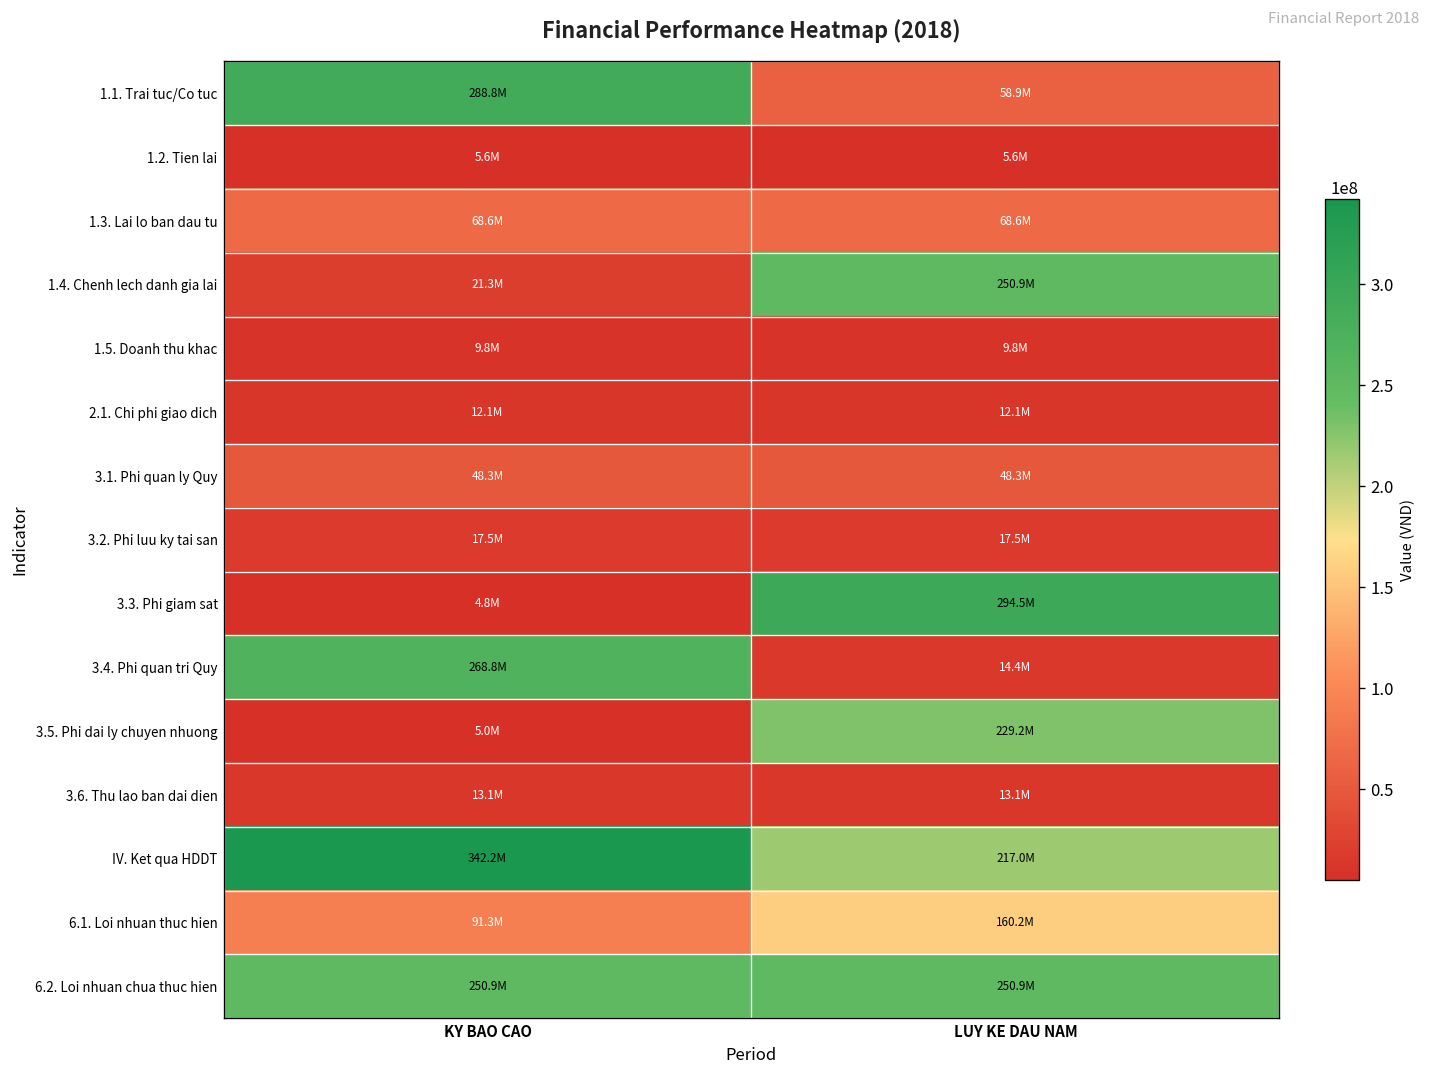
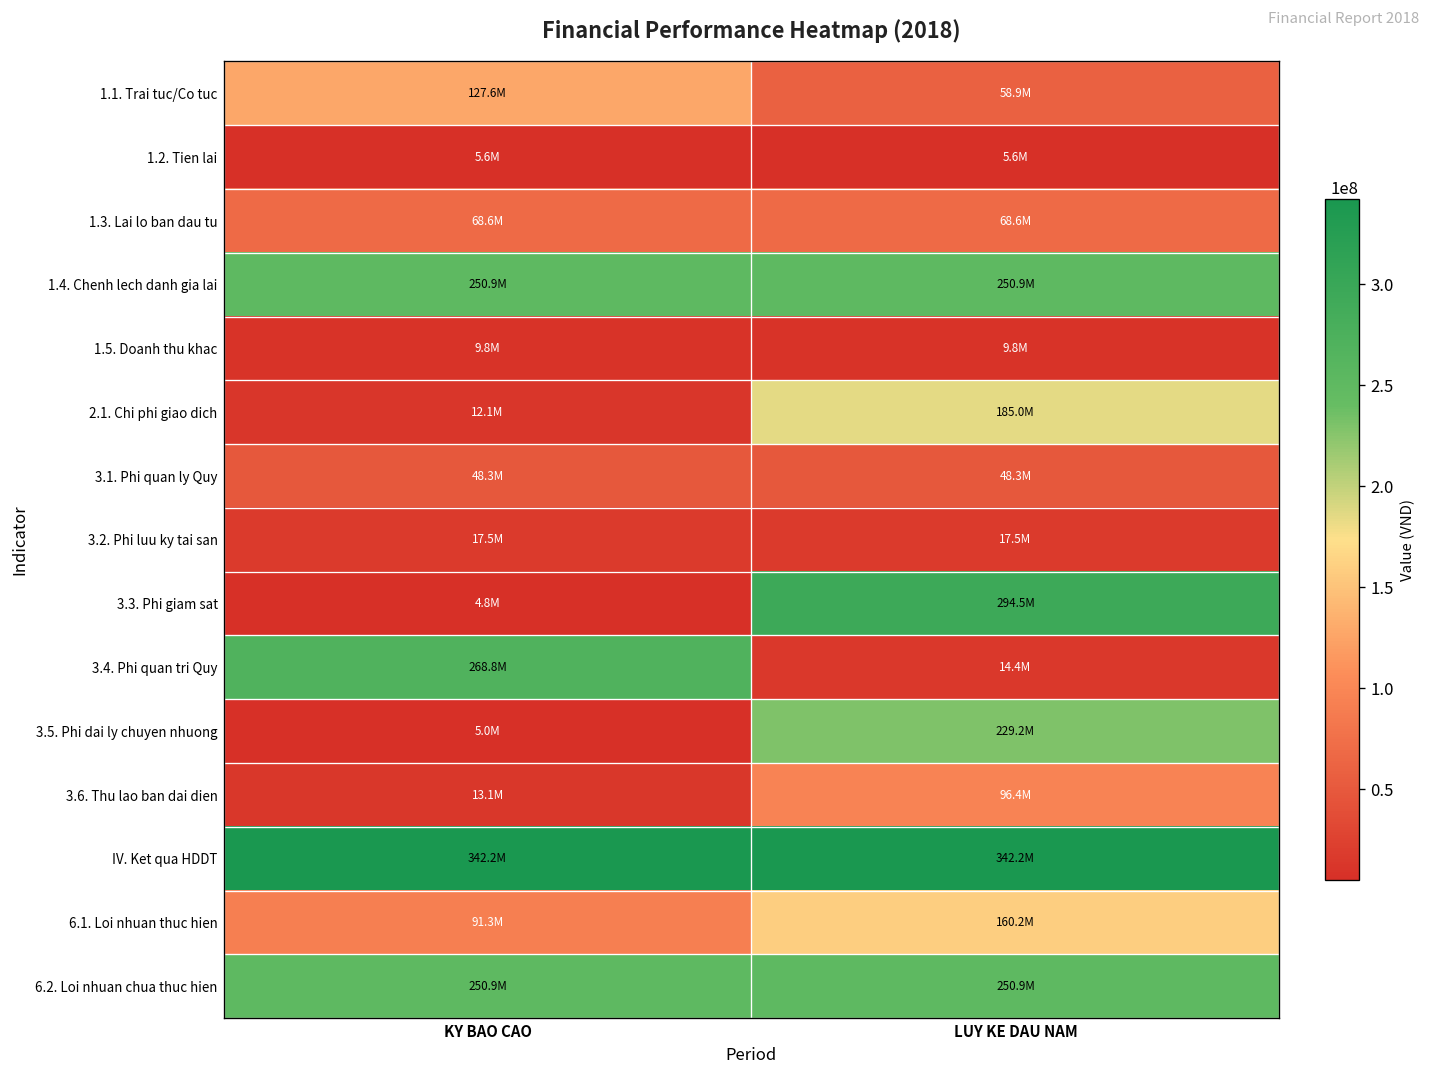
  {
    "1.1. Trai tuc/Co tuc": {
-     "KY BAO CAO": "288.8M",
+     "KY BAO CAO": "127.6M",
      "LUY KE DAU NAM": "58.9M"
    },
    "1.2. Tien lai": {
      "KY BAO CAO": "5.6M",
      "LUY KE DAU NAM": "5.6M"
    },
    "1.3. Lai lo ban dau tu": {
      "KY BAO CAO": "68.6M",
      "LUY KE DAU NAM": "68.6M"
    },
    "1.4. Chenh lech danh gia lai": {
-     "KY BAO CAO": "21.3M",
+     "KY BAO CAO": "250.9M",
      "LUY KE DAU NAM": "250.9M"
    },
    "1.5. Doanh thu khac": {
      "KY BAO CAO": "9.8M",
      "LUY KE DAU NAM": "9.8M"
    },
    "2.1. Chi phi giao dich": {
      "KY BAO CAO": "12.1M",
-     "LUY KE DAU NAM": "12.1M"
+     "LUY KE DAU NAM": "185.0M"
    },
    "3.1. Phi quan ly Quy": {
      "KY BAO CAO": "48.3M",
      "LUY KE DAU NAM": "48.3M"
    },
    "3.2. Phi luu ky tai san": {
      "KY BAO CAO": "17.5M",
      "LUY KE DAU NAM": "17.5M"
    },
    "3.3. Phi giam sat": {
      "KY BAO CAO": "4.8M",
      "LUY KE DAU NAM": "294.5M"
    },
    "3.4. Phi quan tri Quy": {
      "KY BAO CAO": "268.8M",
      "LUY KE DAU NAM": "14.4M"
    },
    "3.5. Phi dai ly chuyen nhuong": {
      "KY BAO CAO": "5.0M",
      "LUY KE DAU NAM": "229.2M"
    },
    "3.6. Thu lao ban dai dien": {
      "KY BAO CAO": "13.1M",
-     "LUY KE DAU NAM": "13.1M"
+     "LUY KE DAU NAM": "96.4M"
    },
    "IV. Ket qua HDDT": {
      "KY BAO CAO": "342.2M",
-     "LUY KE DAU NAM": "217.0M"
+     "LUY KE DAU NAM": "342.2M"
    },
    "6.1. Loi nhuan thuc hien": {
      "KY BAO CAO": "91.3M",
      "LUY KE DAU NAM": "160.2M"
    },
    "6.2. Loi nhuan chua thuc hien": {
      "KY BAO CAO": "250.9M",
      "LUY KE DAU NAM": "250.9M"
    }
  }
